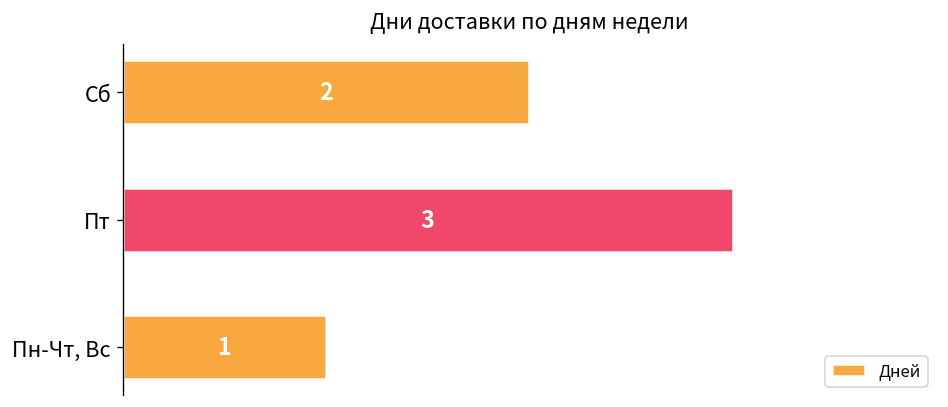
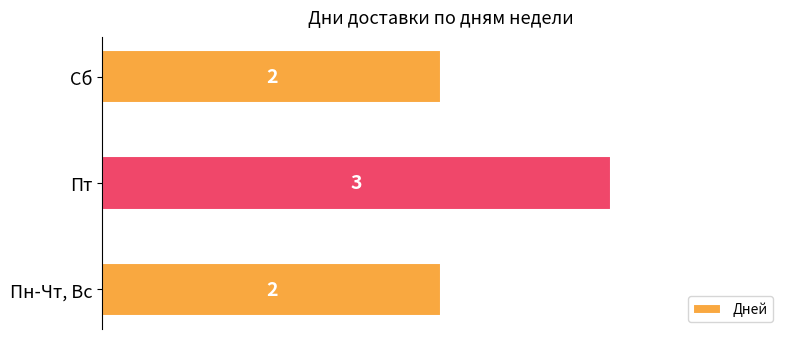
  {
    "Сб": 2,
    "Пт": 3,
-   "Пн-Чт, Вс": 1
+   "Пн-Чт, Вс": 2
  }
